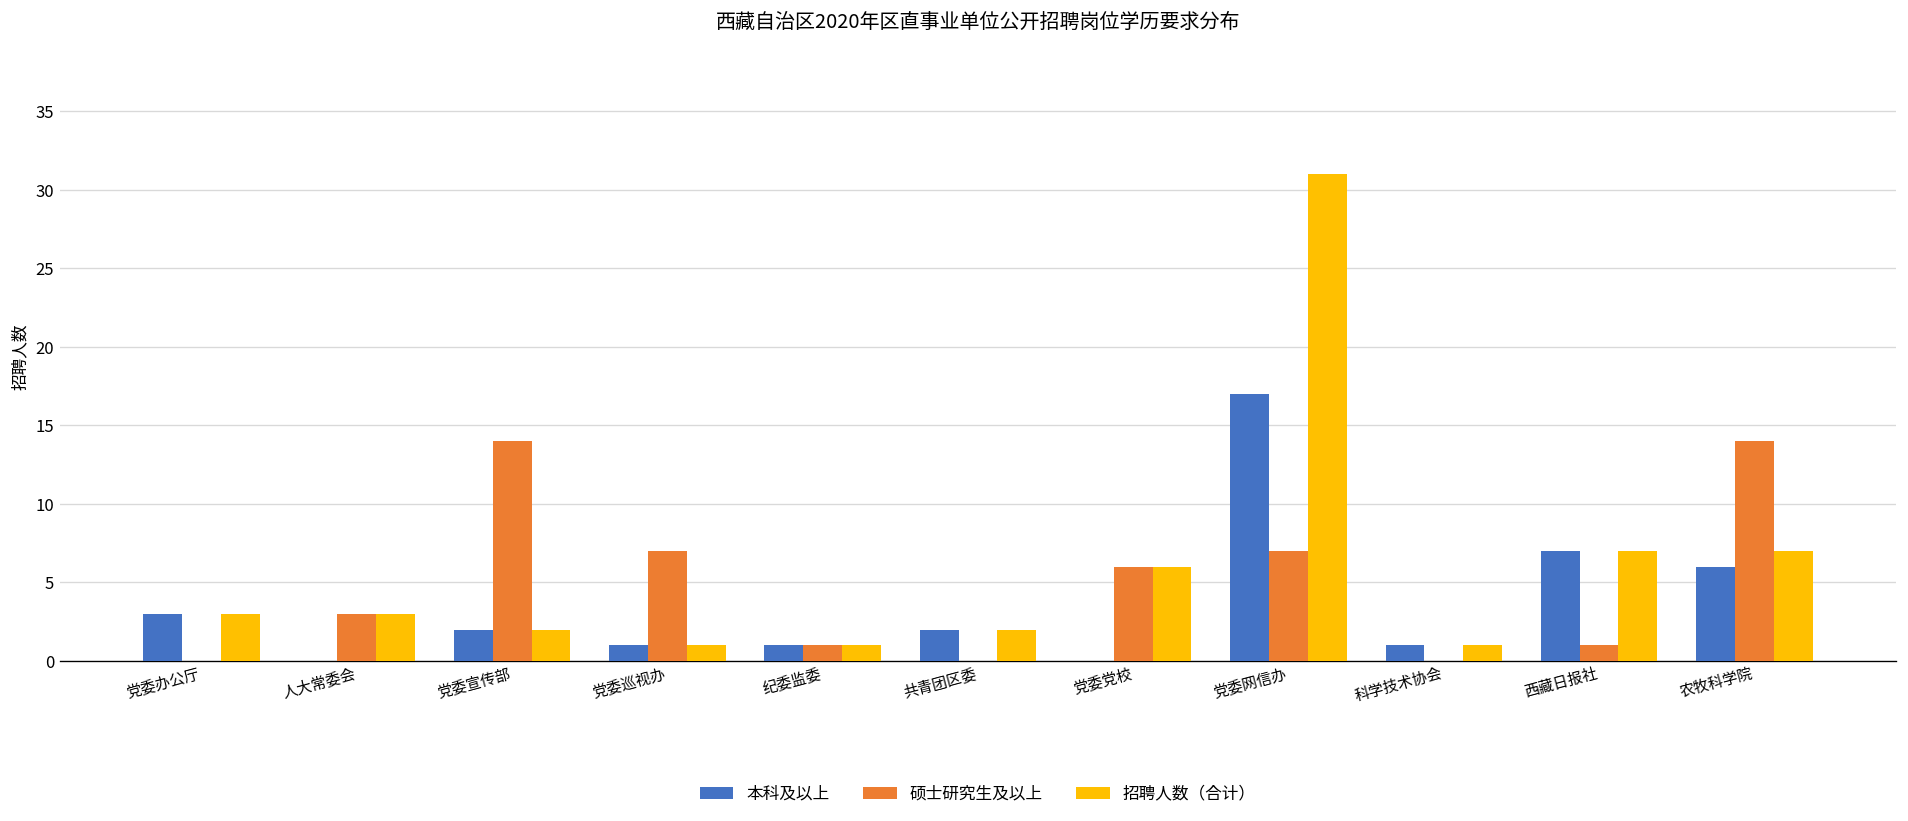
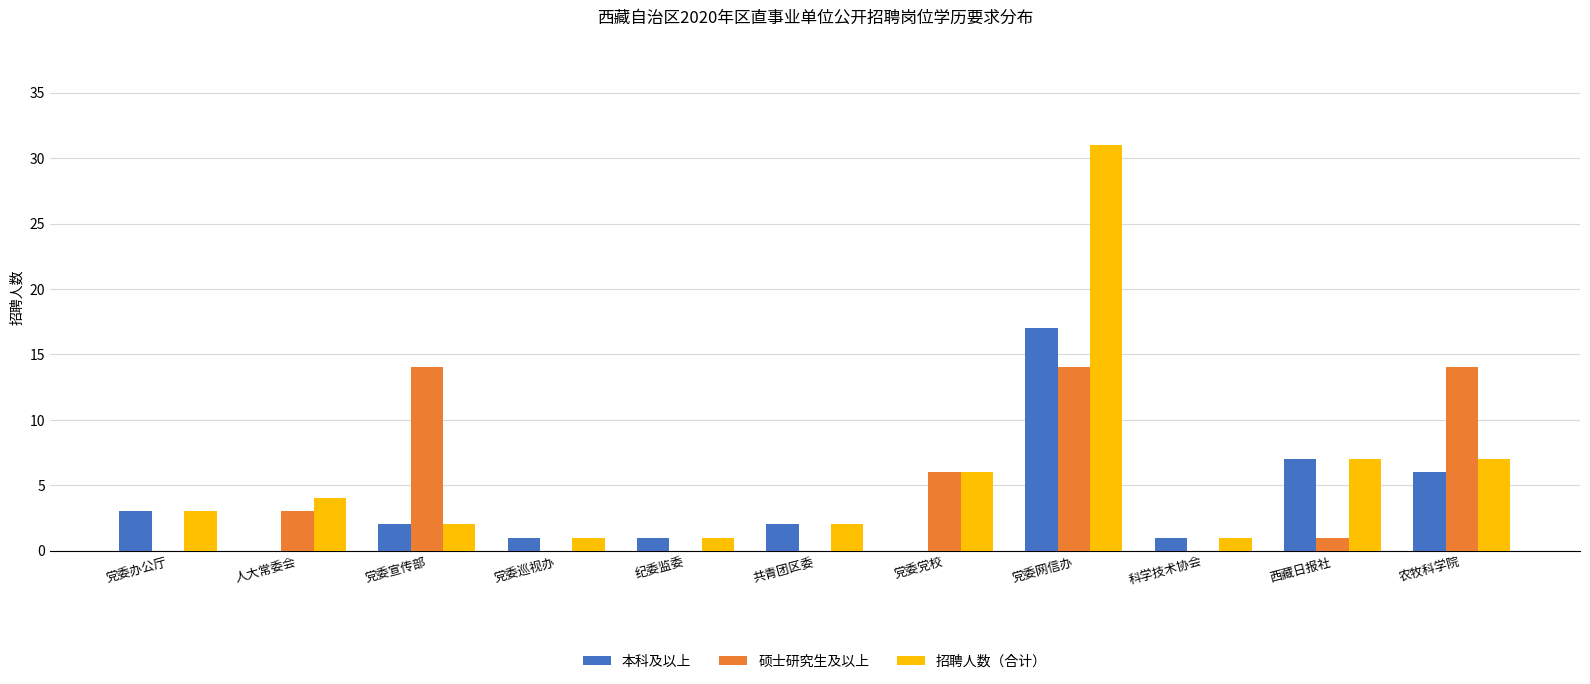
  {
    "本科及以上": {
      "党委办公厅": 3,
      "人大常委会": 0,
      "党委宣传部": 2,
      "党委巡视办": 1,
      "纪委监委": 1,
      "共青团区委": 2,
      "党委党校": 0,
      "党委网信办": 17,
      "科学技术协会": 1,
      "西藏日报社": 7,
      "农牧科学院": 6
    },
    "硕士研究生及以上": {
      "党委办公厅": 0,
      "人大常委会": 3,
      "党委宣传部": 14,
-     "党委巡视办": 7,
-     "纪委监委": 1,
+     "党委巡视办": 0,
+     "纪委监委": 0,
      "共青团区委": 0,
      "党委党校": 6,
-     "党委网信办": 7,
+     "党委网信办": 14,
      "科学技术协会": 0,
      "西藏日报社": 1,
      "农牧科学院": 14
    },
    "招聘人数（合计）": {
      "党委办公厅": 3,
-     "人大常委会": 3,
+     "人大常委会": 4,
      "党委宣传部": 2,
      "党委巡视办": 1,
      "纪委监委": 1,
      "共青团区委": 2,
      "党委党校": 6,
      "党委网信办": 31,
      "科学技术协会": 1,
      "西藏日报社": 7,
      "农牧科学院": 7
    }
  }
